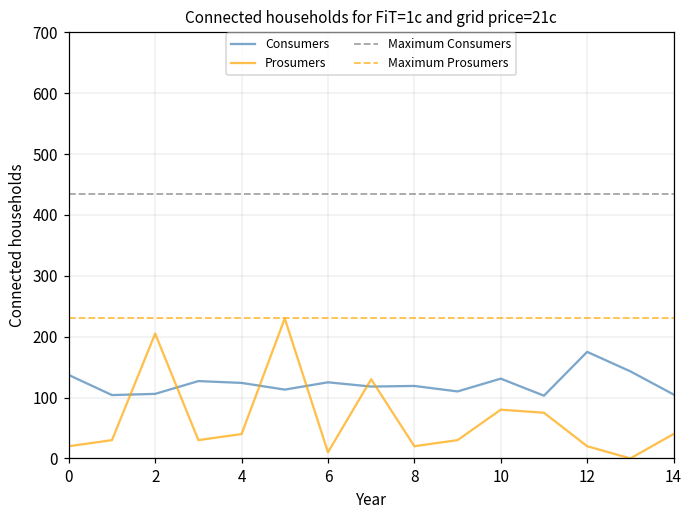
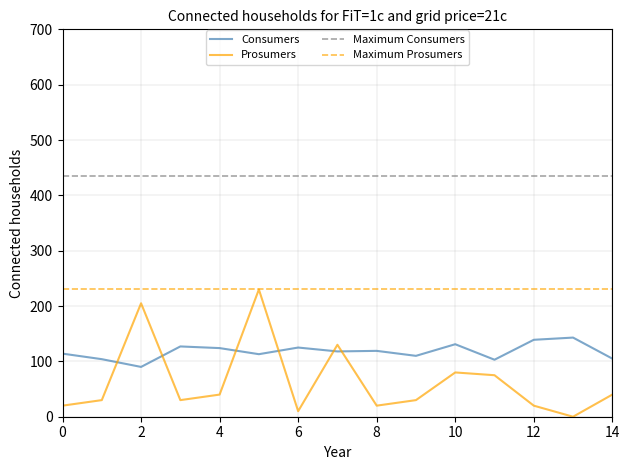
  {
    "Consumers": {
-     "0": 140,
-     "2": 110,
+     "0": 110,
+     "2": 90,
      "4": 120,
      "6": 130,
      "8": 120,
      "10": 130,
-     "12": 180,
+     "12": 140,
      "14": 110
    },
    "Maximum Consumers": {
      "0": 440,
      "2": 440,
      "4": 440,
      "6": 440,
      "8": 440,
      "10": 440,
      "12": 440,
      "14": 440
    }
  }
